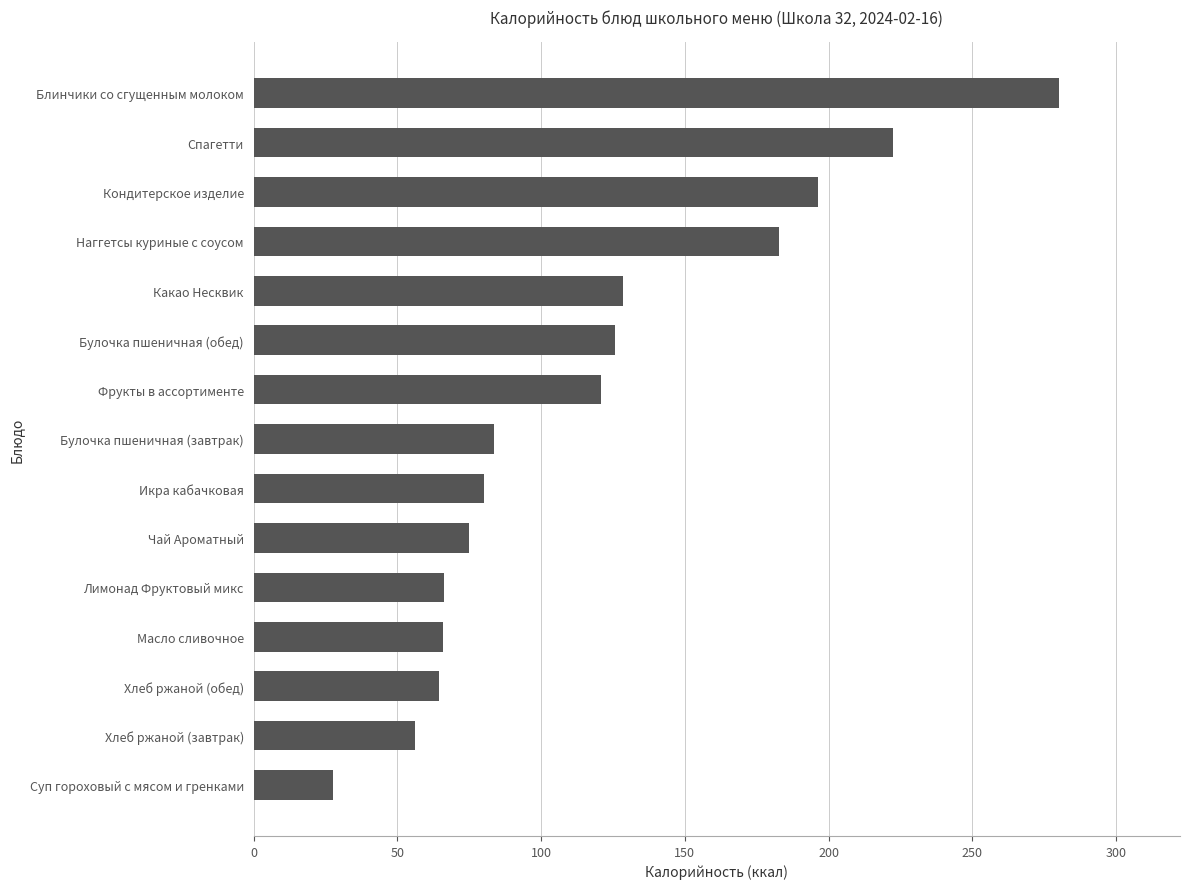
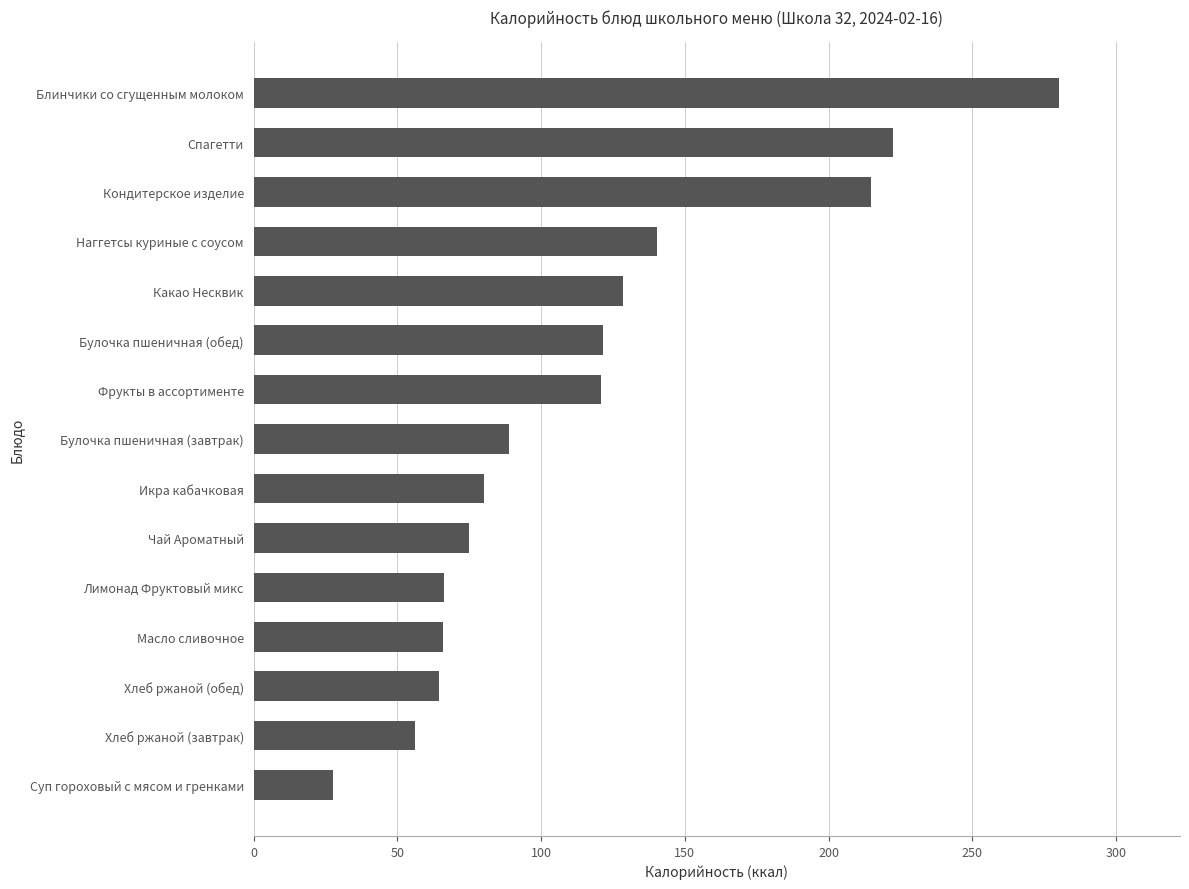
  {
    "Блинчики со сгущенным молоком": 280,
    "Спагетти": 222,
-   "Кондитерское изделие": 196,
-   "Наггетсы куриные с соусом": 183,
+   "Кондитерское изделие": 215,
+   "Наггетсы куриные с соусом": 140,
    "Какао Несквик": 128,
-   "Булочка пшеничная (обед)": 126,
+   "Булочка пшеничная (обед)": 122,
    "Фрукты в ассортименте": 121,
-   "Булочка пшеничная (завтрак)": 84,
+   "Булочка пшеничная (завтрак)": 89,
    "Икра кабачковая": 80,
    "Чай Ароматный": 75,
    "Лимонад Фруктовый микс": 66,
    "Масло сливочное": 66,
    "Хлеб ржаной (обед)": 64,
    "Хлеб ржаной (завтрак)": 56,
    "Суп гороховый с мясом и гренками": 28
  }
